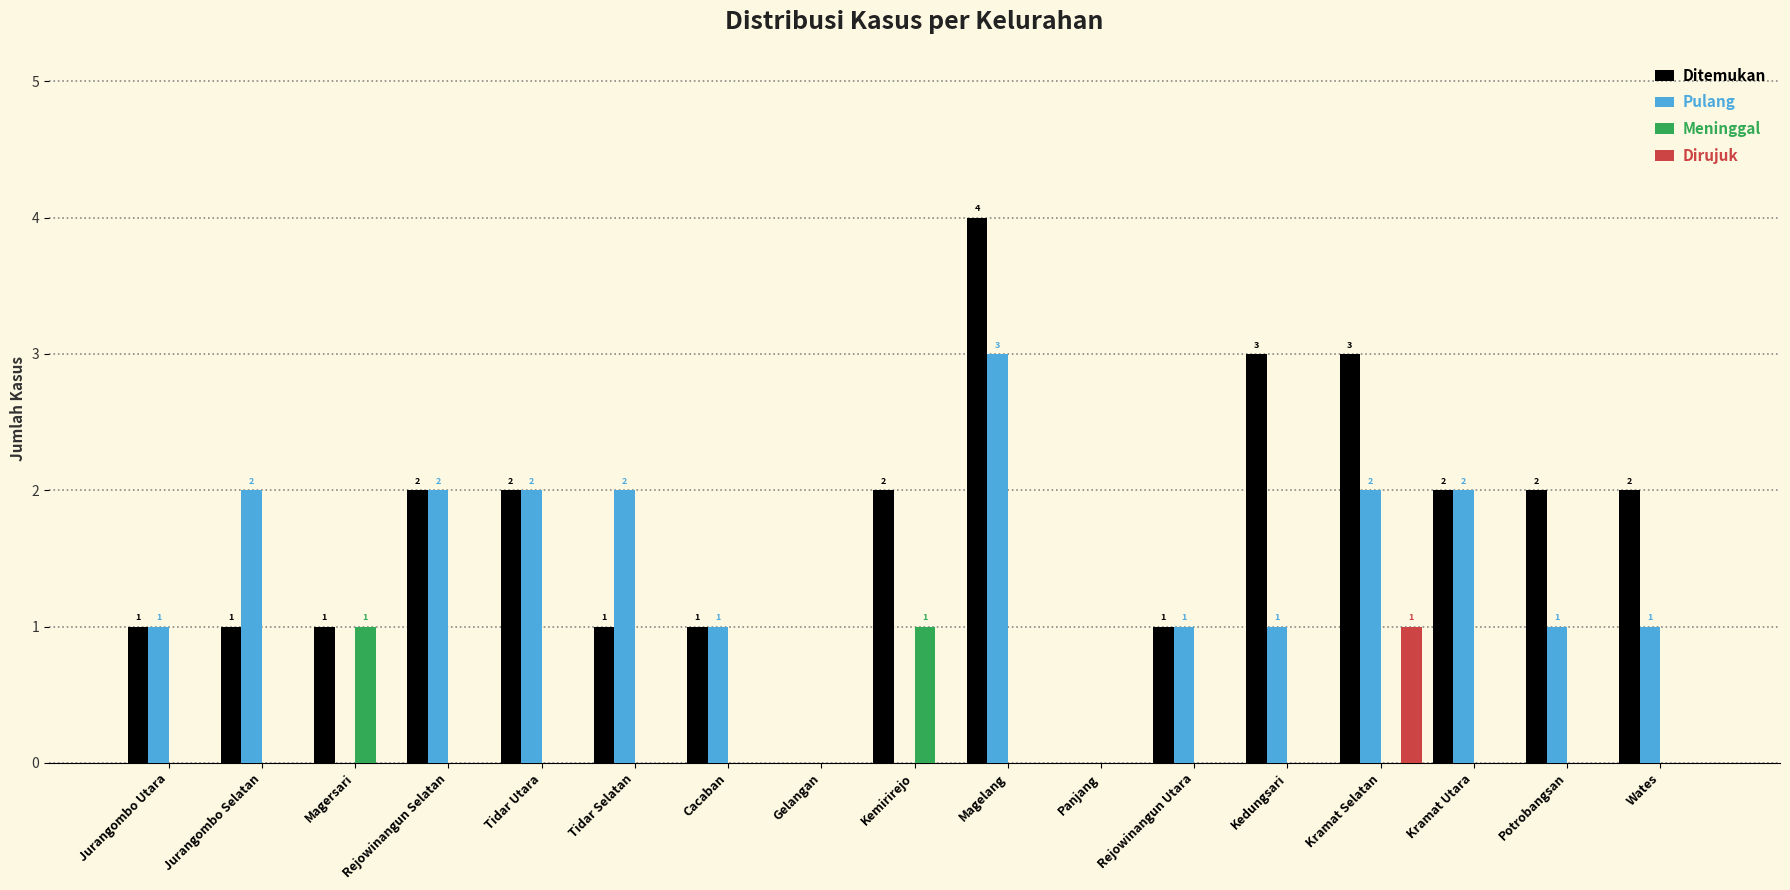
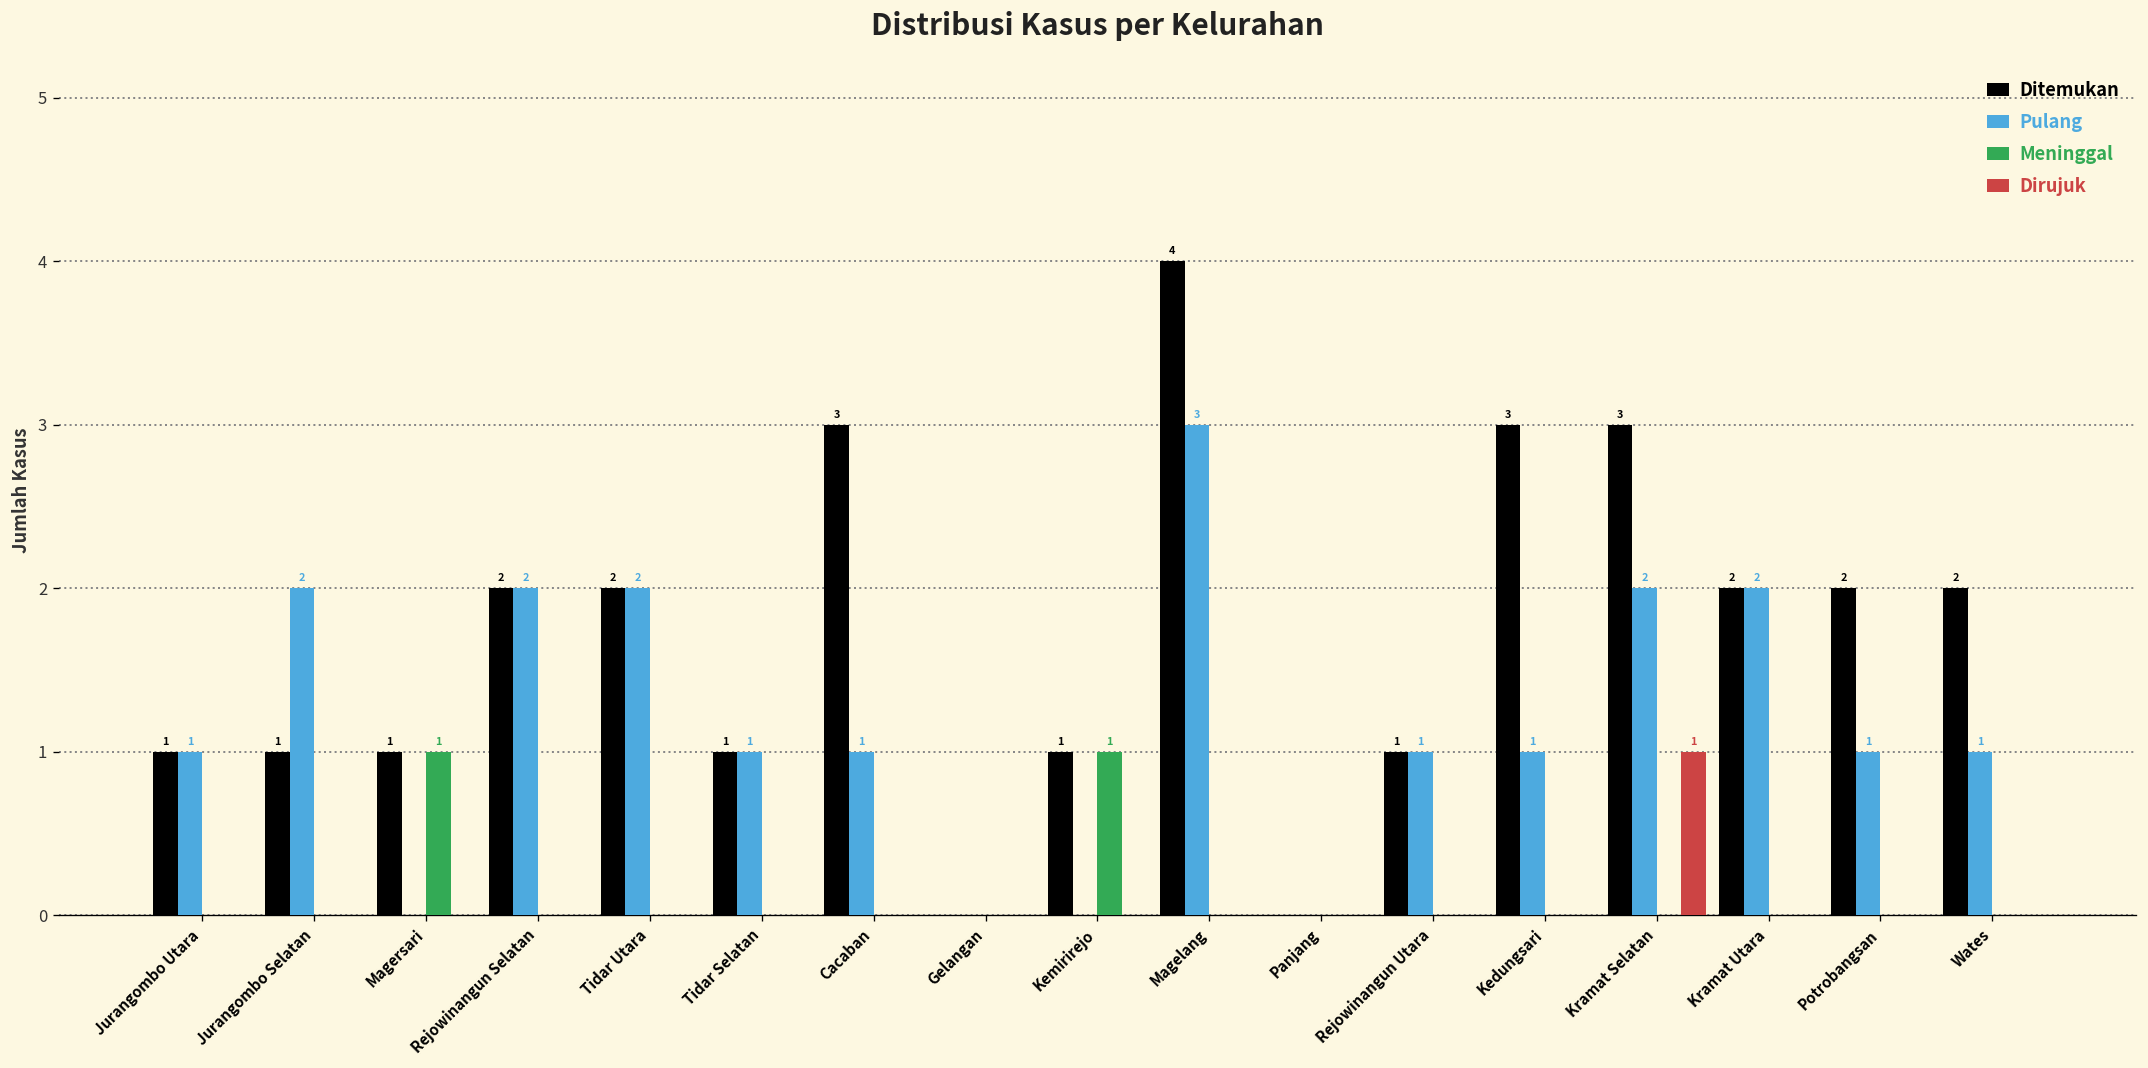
  {
    "Ditemukan": {
      "Jurangombo Utara": 1,
      "Jurangombo Selatan": 1,
      "Magersari": 1,
      "Rejowinangun Selatan": 2,
      "Tidar Utara": 2,
      "Tidar Selatan": 1,
-     "Cacaban": 1,
-     "Kemirirejo": 2,
+     "Cacaban": 3,
+     "Kemirirejo": 1,
      "Magelang": 4,
      "Rejowinangun Utara": 1,
      "Kedungsari": 3,
      "Kramat Selatan": 3,
      "Kramat Utara": 2,
      "Potrobangsan": 2,
      "Wates": 2
    },
    "Pulang": {
      "Jurangombo Utara": 1,
      "Jurangombo Selatan": 2,
      "Rejowinangun Selatan": 2,
      "Tidar Utara": 2,
-     "Tidar Selatan": 2,
+     "Tidar Selatan": 1,
      "Cacaban": 1,
      "Magelang": 3,
      "Rejowinangun Utara": 1,
      "Kedungsari": 1,
      "Kramat Selatan": 2,
      "Kramat Utara": 2,
      "Potrobangsan": 1,
      "Wates": 1
    },
    "Meninggal": {
      "Magersari": 1,
      "Kemirirejo": 1
    },
    "Dirujuk": {
      "Kramat Selatan": 1
    }
  }
